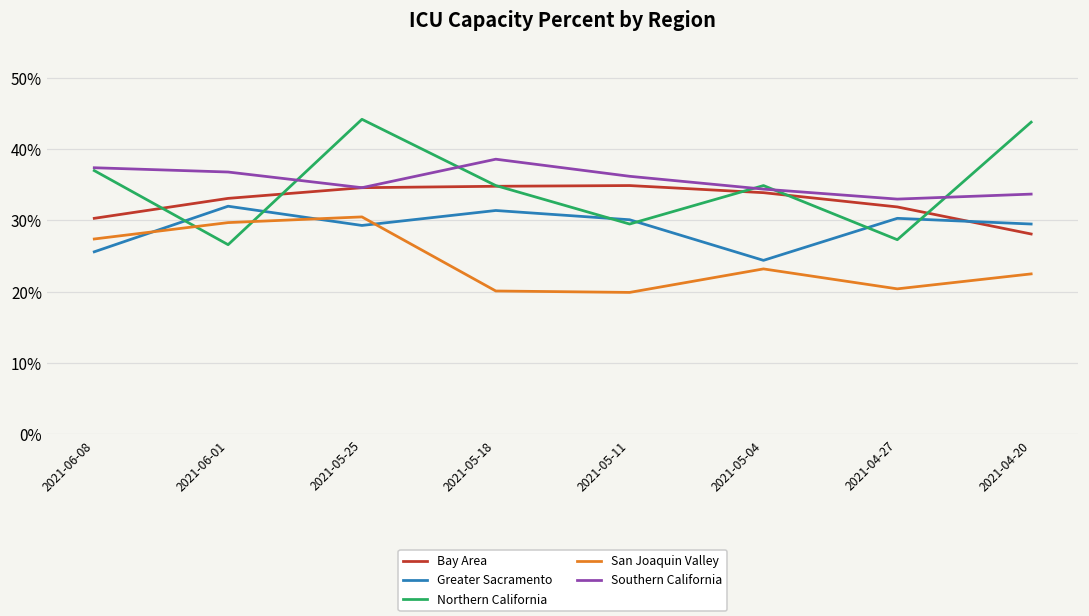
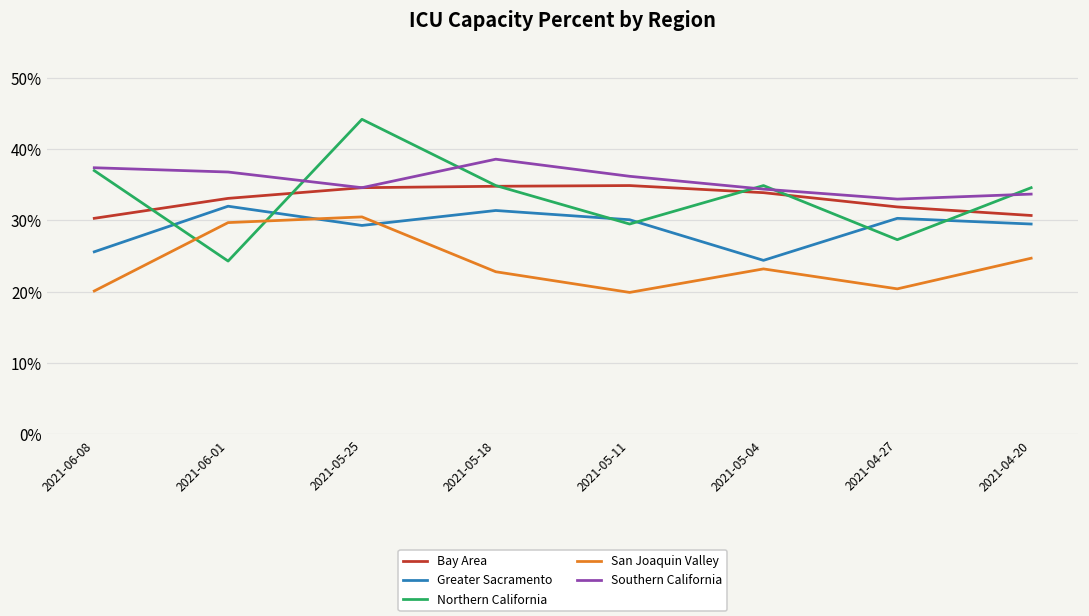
  {
    "Bay Area": {
      "2021-06-08": "30%",
      "2021-06-01": "33%",
      "2021-05-11": "35%",
      "2021-05-04": "34%",
      "2021-04-27": "32%",
-     "2021-04-20": "28%"
+     "2021-04-20": "31%"
    },
    "Greater Sacramento": {
      "2021-06-08": "26%",
      "2021-06-01": "32%",
      "2021-05-25": "29%",
      "2021-05-18": "31%",
      "2021-05-11": "30%",
      "2021-05-04": "24%",
      "2021-04-27": "30%",
      "2021-04-20": "30%"
    },
    "Northern California": {
      "2021-06-08": "37%",
-     "2021-06-01": "27%",
+     "2021-06-01": "24%",
      "2021-05-25": "44%",
      "2021-05-11": "30%",
      "2021-05-04": "35%",
      "2021-04-27": "27%",
-     "2021-04-20": "44%"
+     "2021-04-20": "35%"
    },
    "San Joaquin Valley": {
-     "2021-06-08": "27%",
+     "2021-06-08": "20%",
      "2021-06-01": "30%",
      "2021-05-25": "31%",
-     "2021-05-18": "20%",
+     "2021-05-18": "23%",
      "2021-05-11": "20%",
      "2021-05-04": "23%",
      "2021-04-27": "20%",
-     "2021-04-20": "23%"
+     "2021-04-20": "25%"
    },
    "Southern California": {
      "2021-06-08": "37%",
      "2021-06-01": "37%",
      "2021-05-18": "39%",
      "2021-05-11": "36%",
      "2021-05-04": "34%",
      "2021-04-27": "33%",
      "2021-04-20": "34%"
    }
  }
